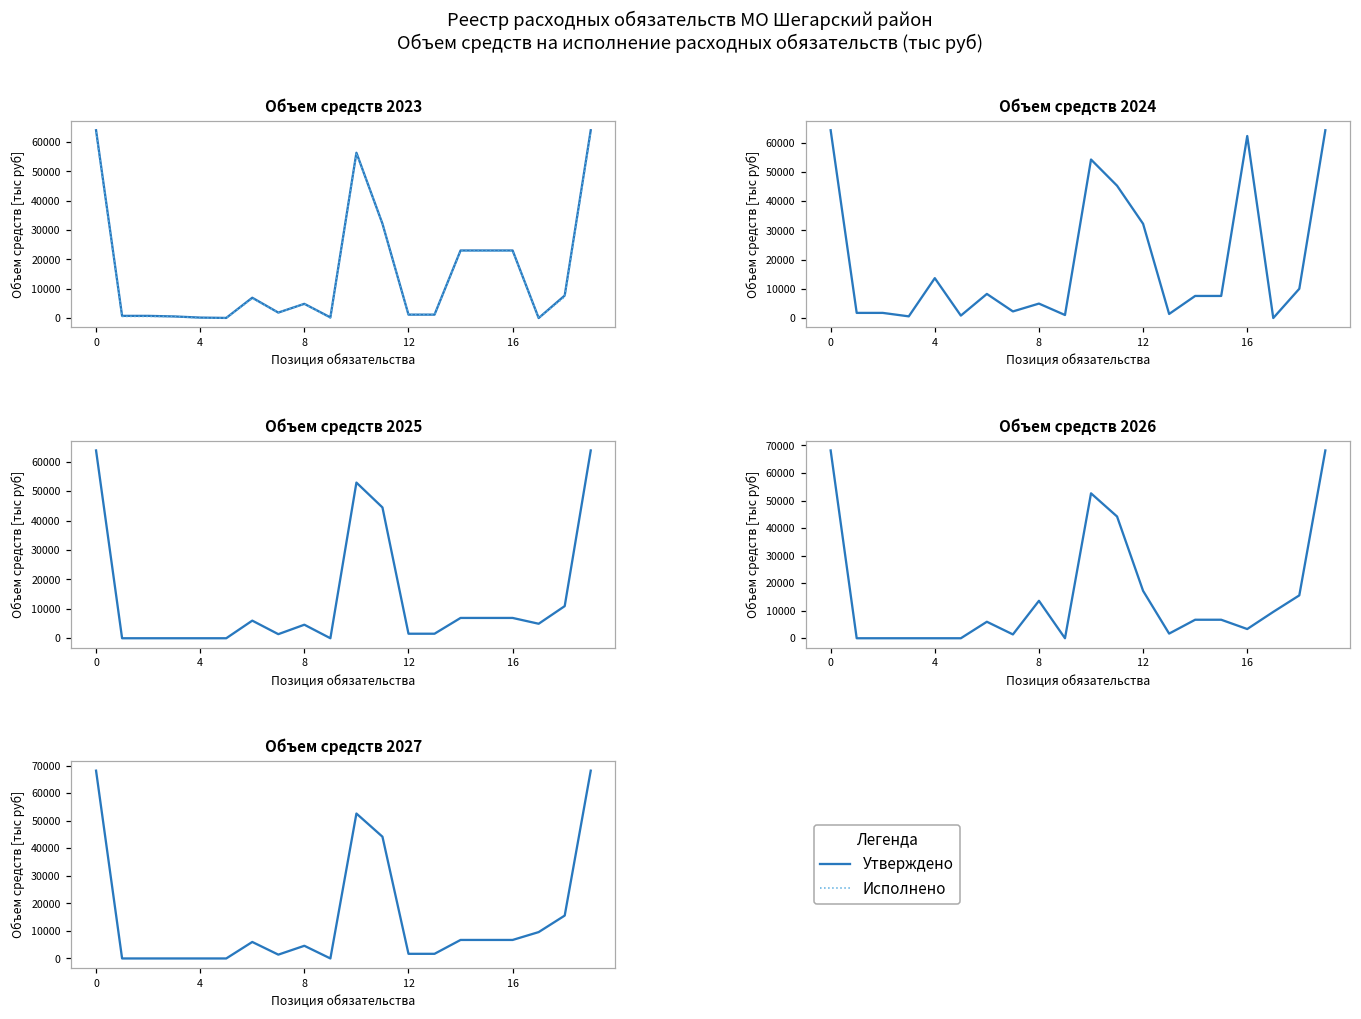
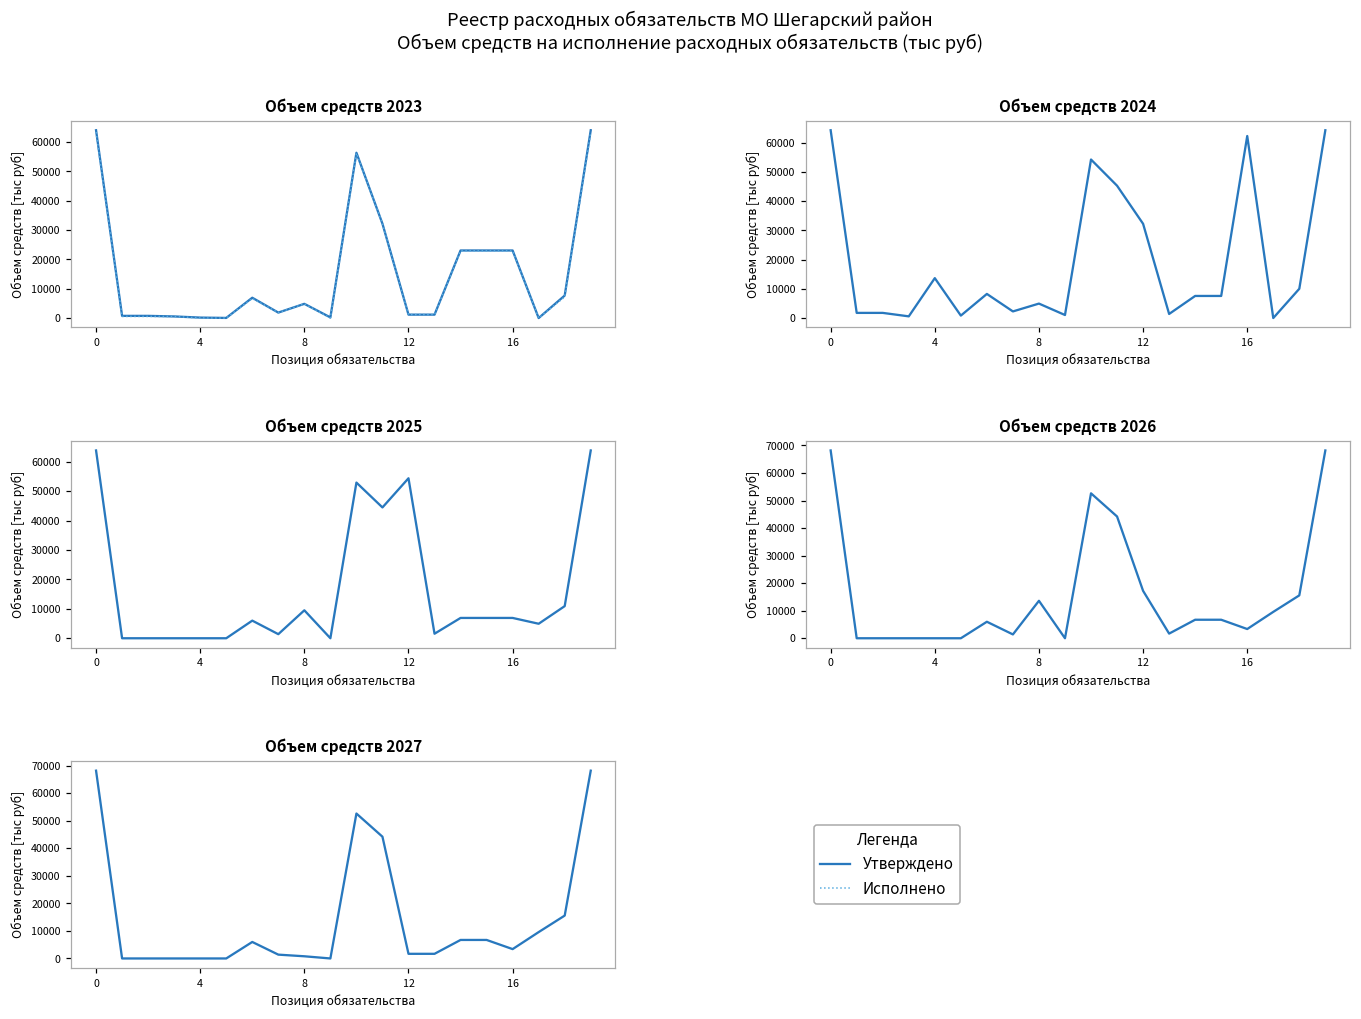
  {
    "Объем средств 2024": {
      "0": 64000,
      "4": 14000,
      "8": 5000,
      "12": 32000,
      "16": 62000
    },
    "Объем средств 2025": {
      "0": 64000,
      "4": 0,
-     "8": 5000,
-     "12": 2000,
+     "8": 10000,
+     "12": 54000,
      "16": 7000
    },
    "Объем средств 2026": {
      "0": 68000,
      "4": 0,
      "8": 14000,
      "12": 17000,
      "16": 3000
    },
    "Объем средств 2027": {
      "0": 68000,
      "4": 0,
-     "8": 5000,
+     "8": 1000,
      "12": 2000,
-     "16": 7000
+     "16": 3000
    }
  }
